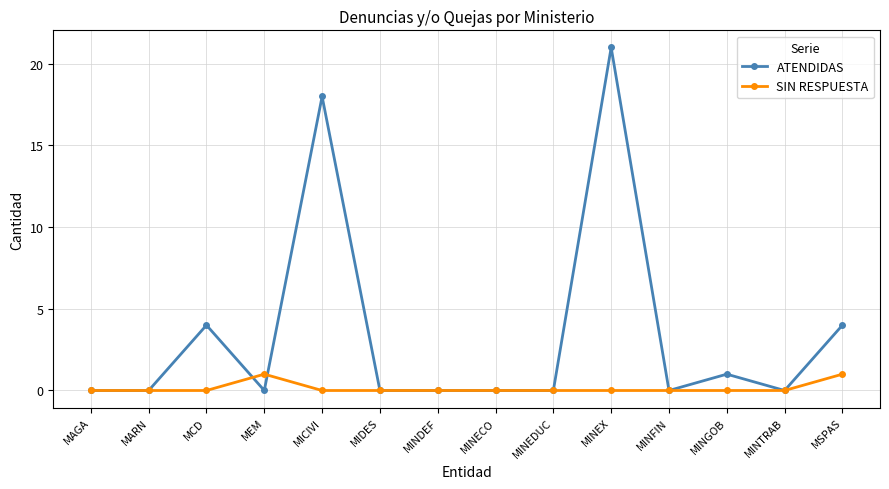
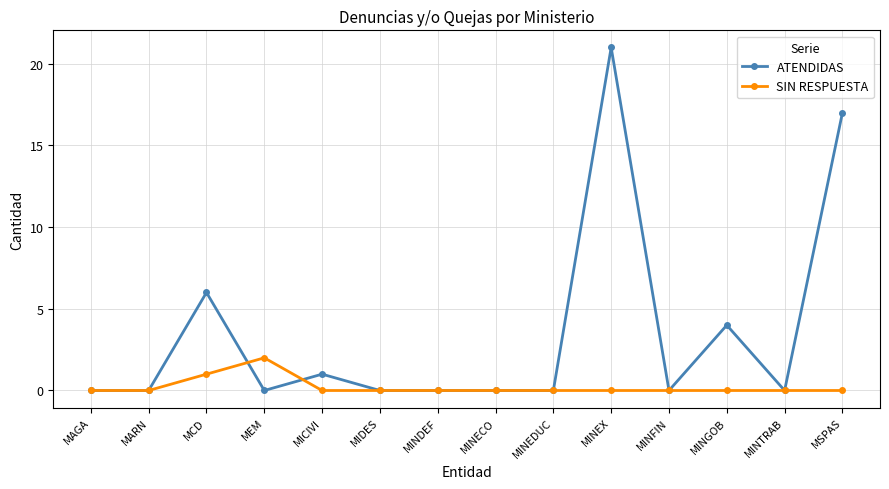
  {
    "ATENDIDAS": {
-     "MCD": 4,
+     "MCD": 6,
      "MEM": 0,
-     "MICIVI": 18,
+     "MICIVI": 1,
      "MINEX": 21,
-     "MINGOB": 1,
-     "MSPAS": 4
+     "MINGOB": 4,
+     "MSPAS": 17
    },
    "SIN RESPUESTA": {
-     "MCD": 0,
-     "MEM": 1,
+     "MCD": 1,
+     "MEM": 2,
      "MICIVI": 0,
      "MINEX": 0,
      "MINGOB": 0,
-     "MSPAS": 1
+     "MSPAS": 0
    }
  }
